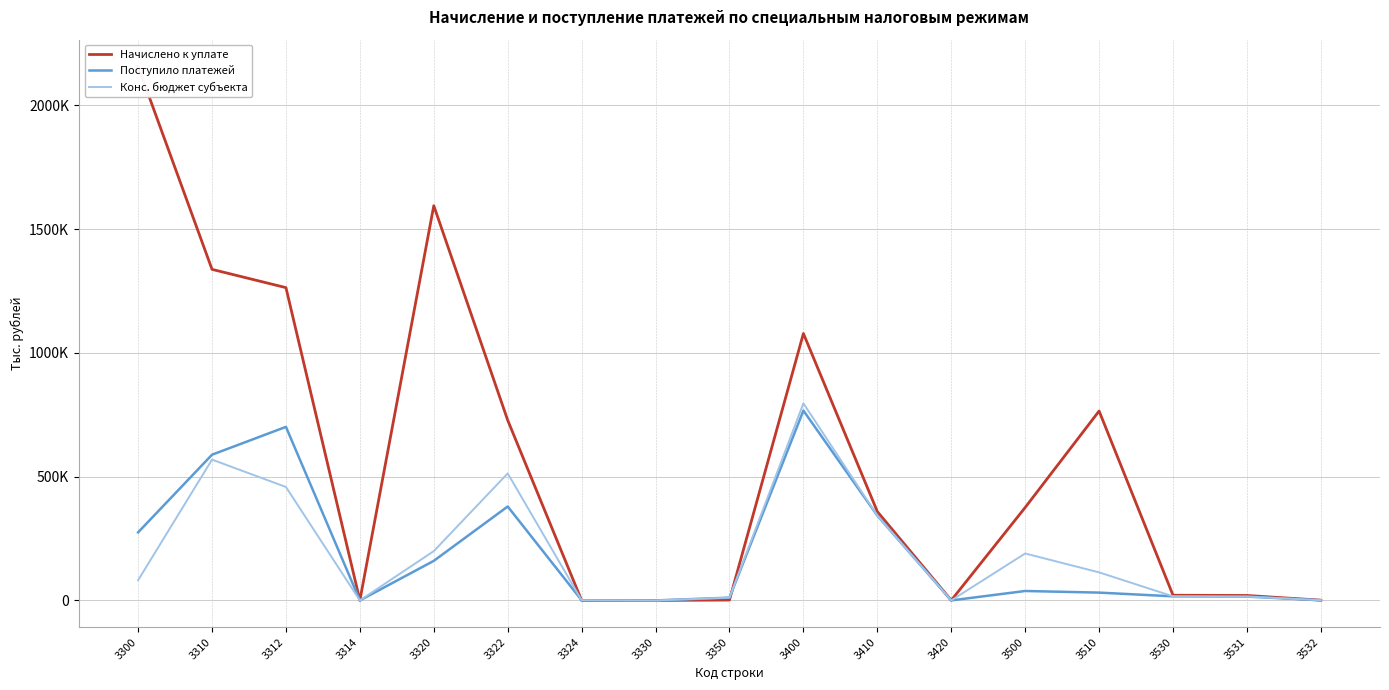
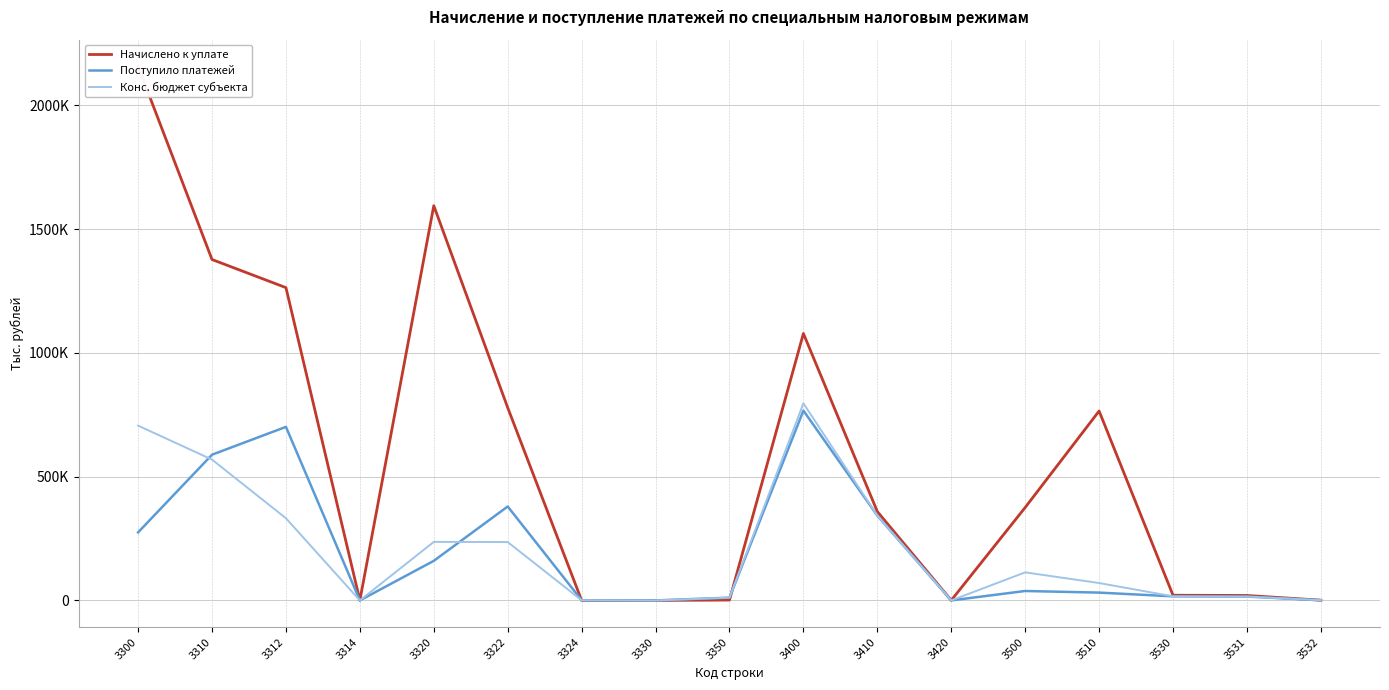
  {
    "Начислено к уплате": {
-     "3310": 1340000,
+     "3310": 1380000,
      "3312": 1260000,
      "3320": 1590000,
-     "3322": 730000,
+     "3322": 780000,
      "3400": 1080000,
      "3410": 360000,
      "3500": 380000,
      "3510": 760000
    },
    "Поступило платежей": {
      "3300": 270000,
      "3310": 590000,
      "3312": 700000,
      "3320": 160000,
      "3322": 380000,
      "3400": 770000,
      "3500": 40000,
      "3510": 30000
    },
    "Конс. бюджет субъекта": {
-     "3300": 80000,
+     "3300": 710000,
      "3310": 570000,
-     "3312": 460000,
-     "3320": 200000,
-     "3322": 510000,
+     "3312": 330000,
+     "3320": 240000,
+     "3322": 240000,
      "3400": 800000,
-     "3500": 190000,
-     "3510": 110000
+     "3500": 110000,
+     "3510": 70000
    }
  }
